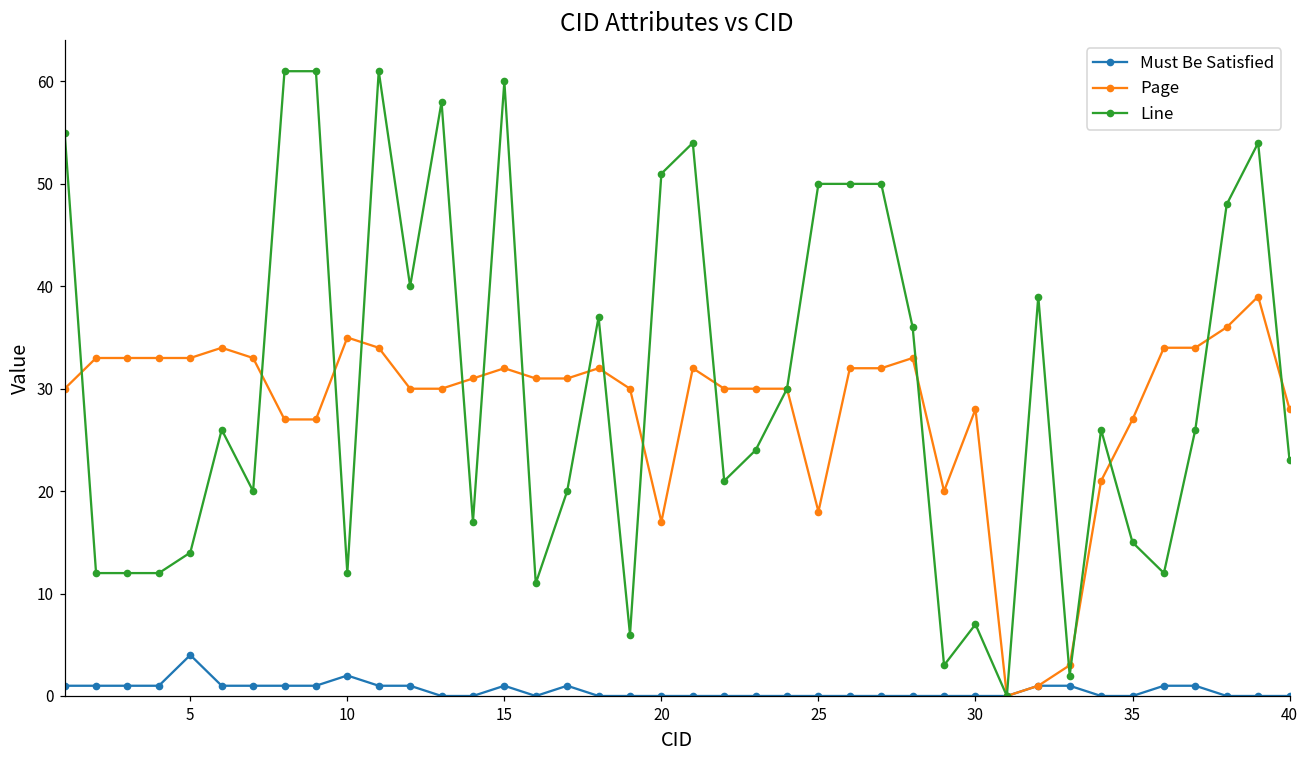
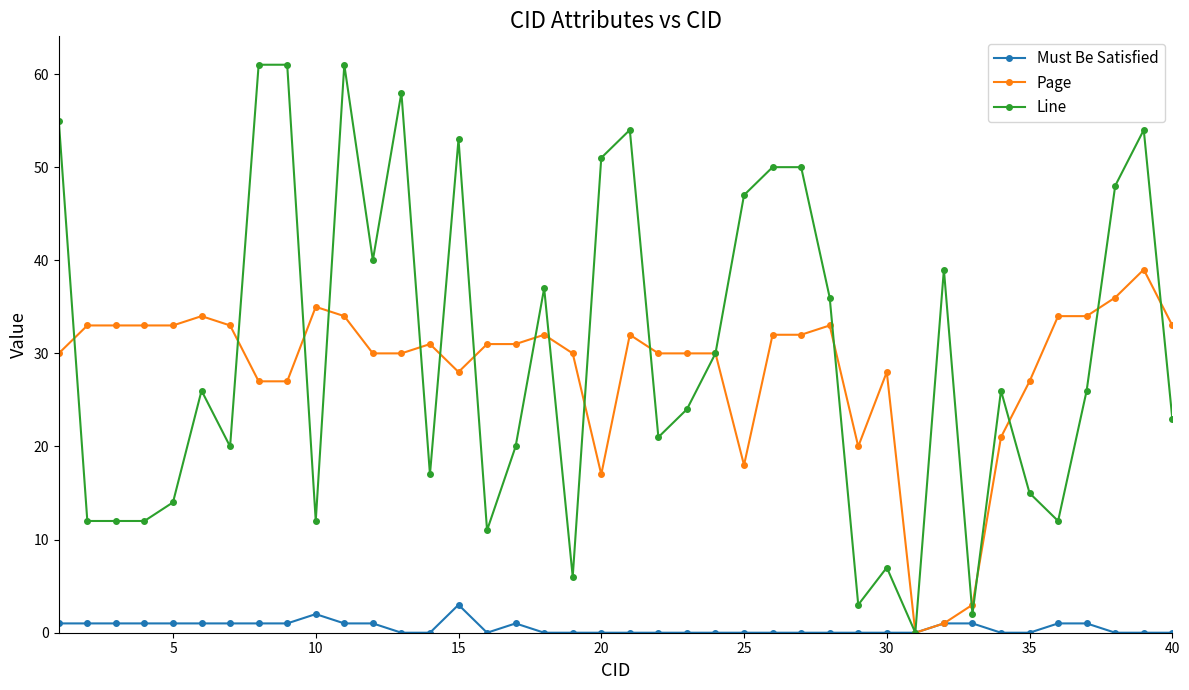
  {
    "Must Be Satisfied": {
-     "5": 4,
+     "5": 1,
      "10": 2,
-     "15": 1,
+     "15": 3,
      "20": 0,
      "25": 0,
      "30": 0,
      "35": 0,
      "40": 0
    },
    "Page": {
      "5": 33,
      "10": 35,
-     "15": 32,
+     "15": 28,
      "20": 17,
      "25": 18,
      "30": 28,
      "35": 27,
-     "40": 28
+     "40": 33
    },
    "Line": {
      "5": 14,
      "10": 12,
-     "15": 60,
+     "15": 53,
      "20": 51,
-     "25": 50,
+     "25": 47,
      "30": 7,
      "35": 15,
      "40": 23
    }
  }
